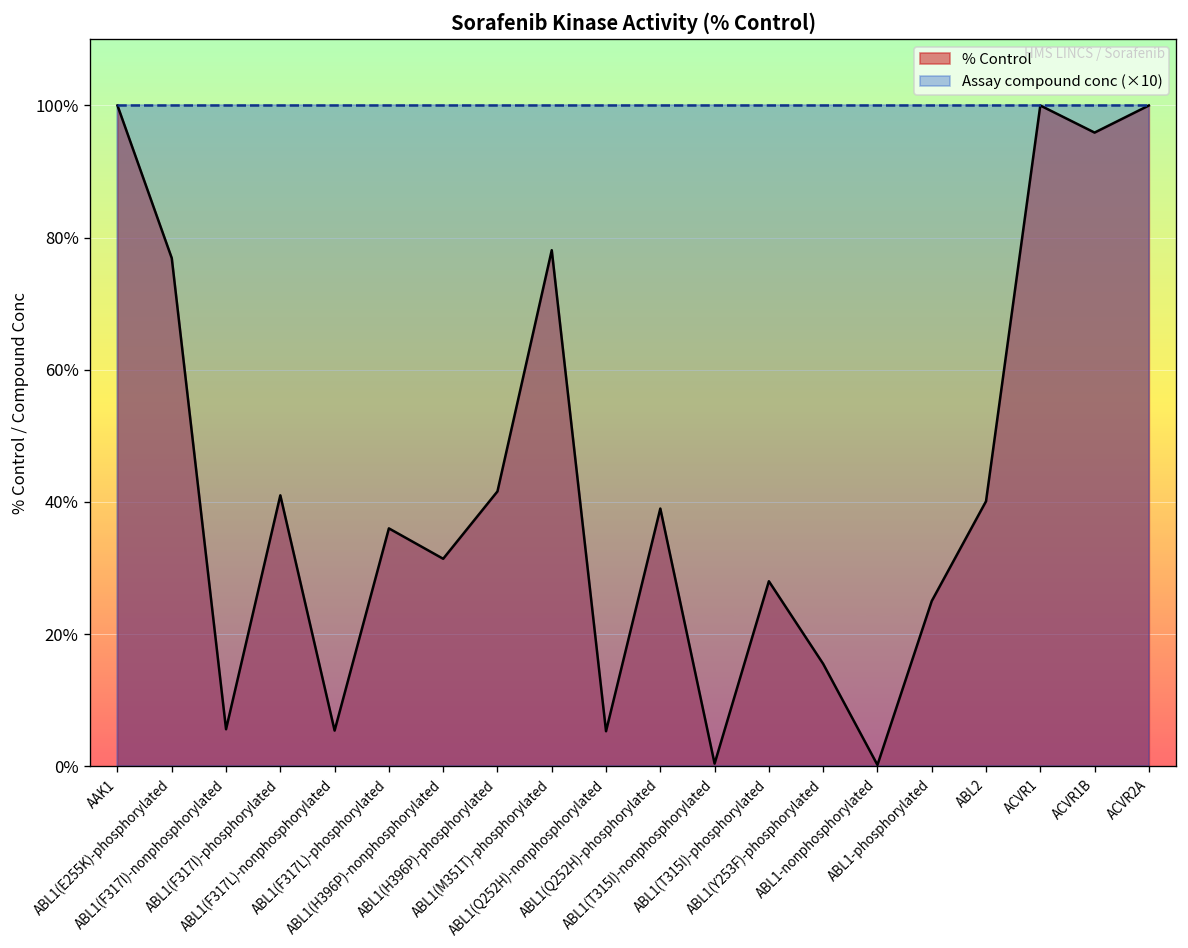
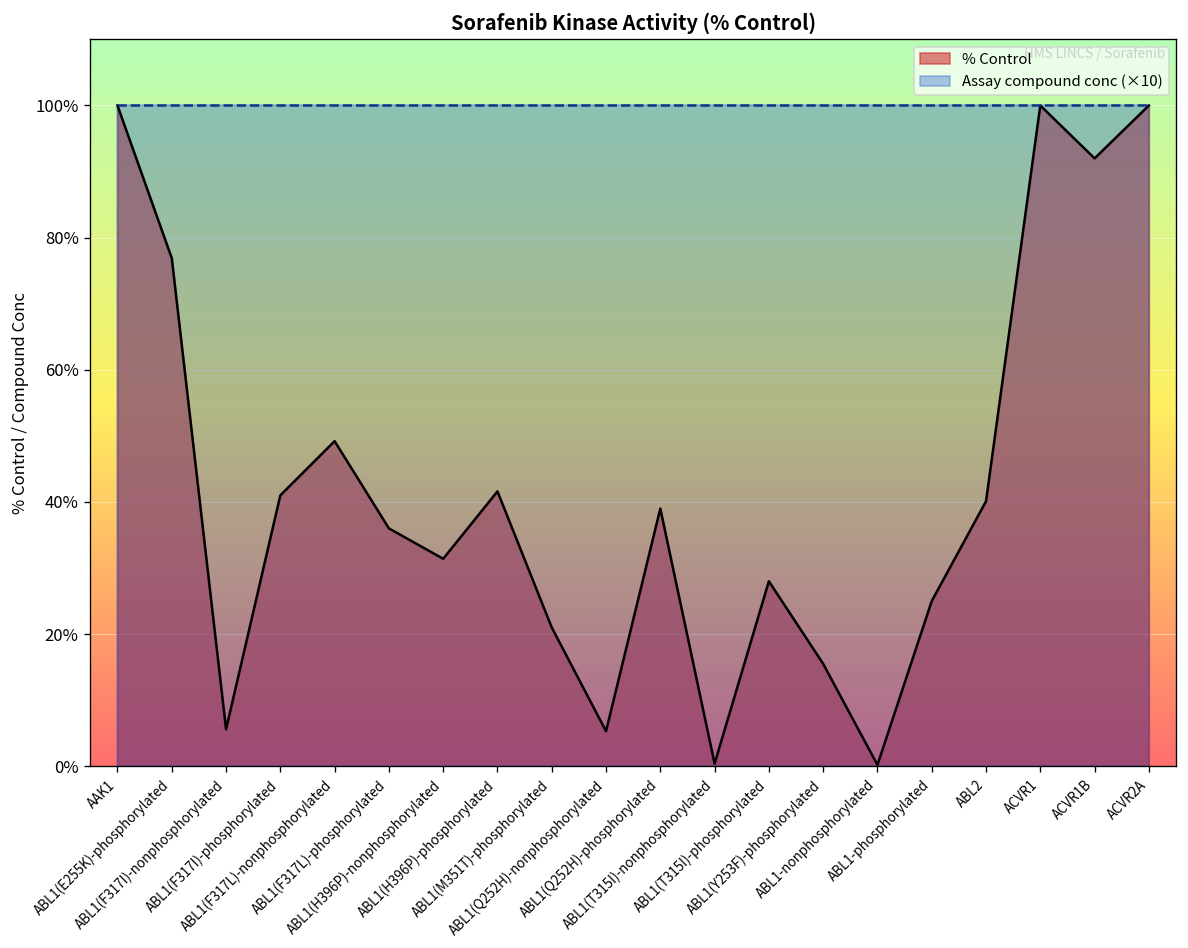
  {
    "% Control": {
      "ABL1(E255K)-phosphorylated": "77%",
      "ABL1(F317I)-nonphosphorylated": "6%",
      "ABL1(F317I)-phosphorylated": "41%",
-     "ABL1(F317L)-nonphosphorylated": "5%",
+     "ABL1(F317L)-nonphosphorylated": "49%",
      "ABL1(F317L)-phosphorylated": "36%",
      "ABL1(H396P)-nonphosphorylated": "31%",
      "ABL1(H396P)-phosphorylated": "42%",
-     "ABL1(M351T)-phosphorylated": "78%",
+     "ABL1(M351T)-phosphorylated": "21%",
      "ABL1(Q252H)-nonphosphorylated": "5%",
      "ABL1(Q252H)-phosphorylated": "39%",
      "ABL1(T315I)-nonphosphorylated": "0%",
      "ABL1(T315I)-phosphorylated": "28%",
      "ABL1(Y253F)-phosphorylated": "16%",
      "ABL1-nonphosphorylated": "0%",
      "ABL1-phosphorylated": "25%",
      "ABL2": "40%",
-     "ACVR1B": "96%"
+     "ACVR1B": "92%"
    },
    "Assay compound conc (×10)": {
      "ABL1(E255K)-phosphorylated": "100%",
      "ABL1(F317I)-nonphosphorylated": "100%",
      "ABL1(F317I)-phosphorylated": "100%",
      "ABL1(F317L)-nonphosphorylated": "100%",
      "ABL1(F317L)-phosphorylated": "100%",
      "ABL1(H396P)-nonphosphorylated": "100%",
      "ABL1(H396P)-phosphorylated": "100%",
      "ABL1(M351T)-phosphorylated": "100%",
      "ABL1(Q252H)-nonphosphorylated": "100%",
      "ABL1(Q252H)-phosphorylated": "100%",
      "ABL1(T315I)-nonphosphorylated": "100%",
      "ABL1(T315I)-phosphorylated": "100%",
      "ABL1(Y253F)-phosphorylated": "100%",
      "ABL1-nonphosphorylated": "100%",
      "ABL1-phosphorylated": "100%",
      "ABL2": "100%",
      "ACVR1B": "100%"
    }
  }
